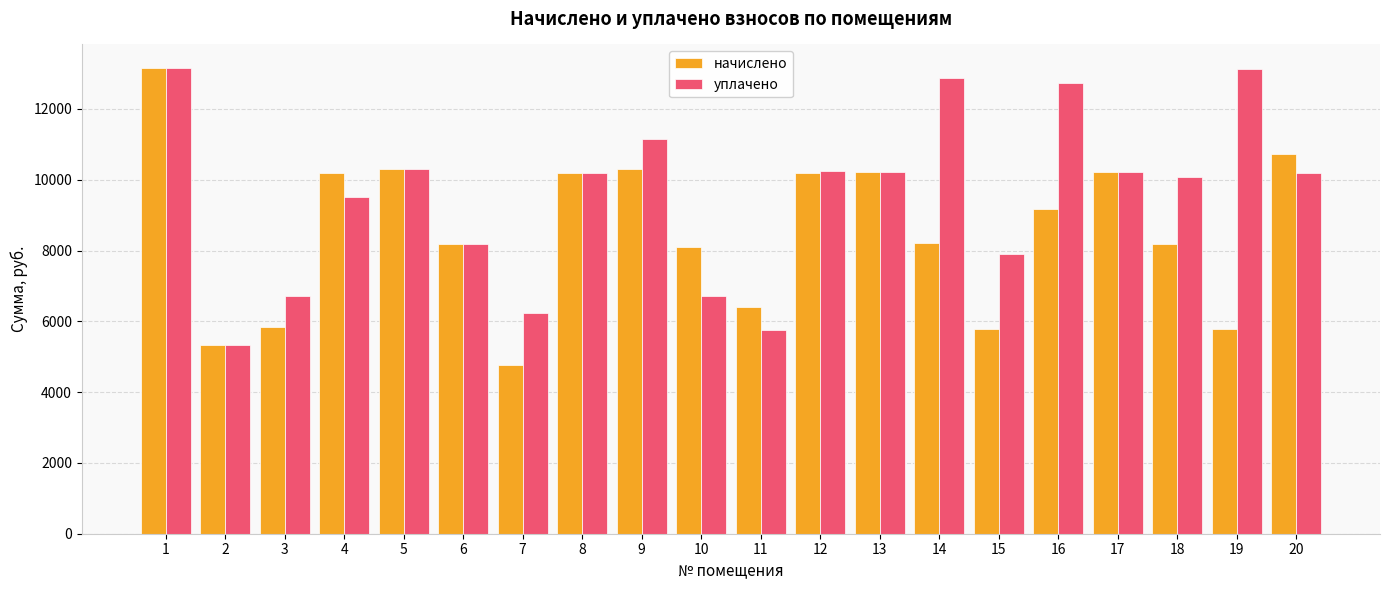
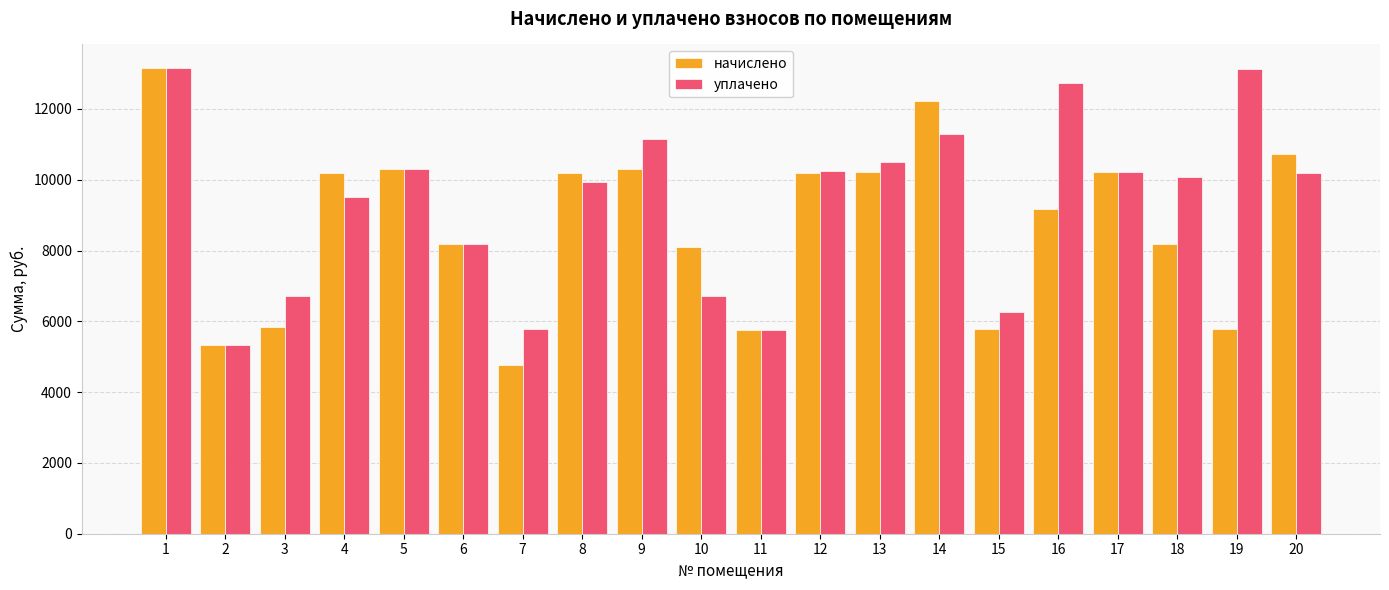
  {
    "начислено": {
      "1": 13200,
      "2": 5300,
      "3": 5800,
      "4": 10200,
      "5": 10300,
      "6": 8200,
      "7": 4800,
      "8": 10200,
      "9": 10300,
      "10": 8100,
-     "11": 6400,
+     "11": 5700,
      "12": 10200,
      "13": 10200,
-     "14": 8200,
+     "14": 12200,
      "15": 5800,
      "16": 9200,
      "17": 10200,
      "18": 8200,
      "19": 5800,
      "20": 10700
    },
    "уплачено": {
      "1": 13200,
      "2": 5300,
      "3": 6700,
      "4": 9500,
      "5": 10300,
      "6": 8200,
-     "7": 6200,
-     "8": 10200,
+     "7": 5800,
+     "8": 9900,
      "9": 11200,
      "10": 6700,
      "11": 5700,
      "12": 10200,
-     "13": 10200,
-     "14": 12900,
-     "15": 7900,
+     "13": 10500,
+     "14": 11300,
+     "15": 6300,
      "16": 12700,
      "17": 10200,
      "18": 10100,
      "19": 13100,
      "20": 10200
    }
  }
